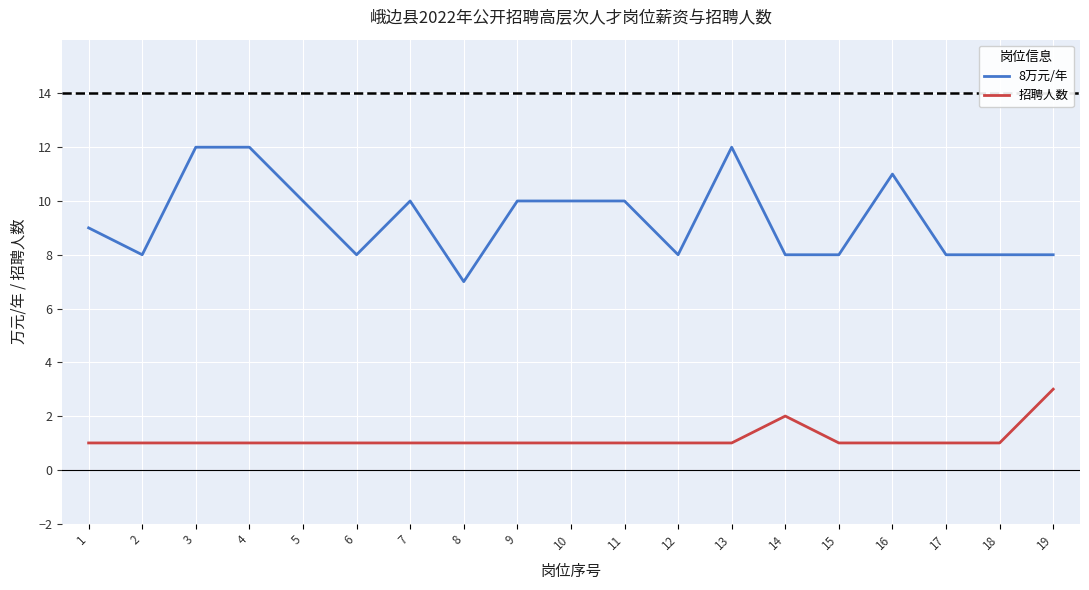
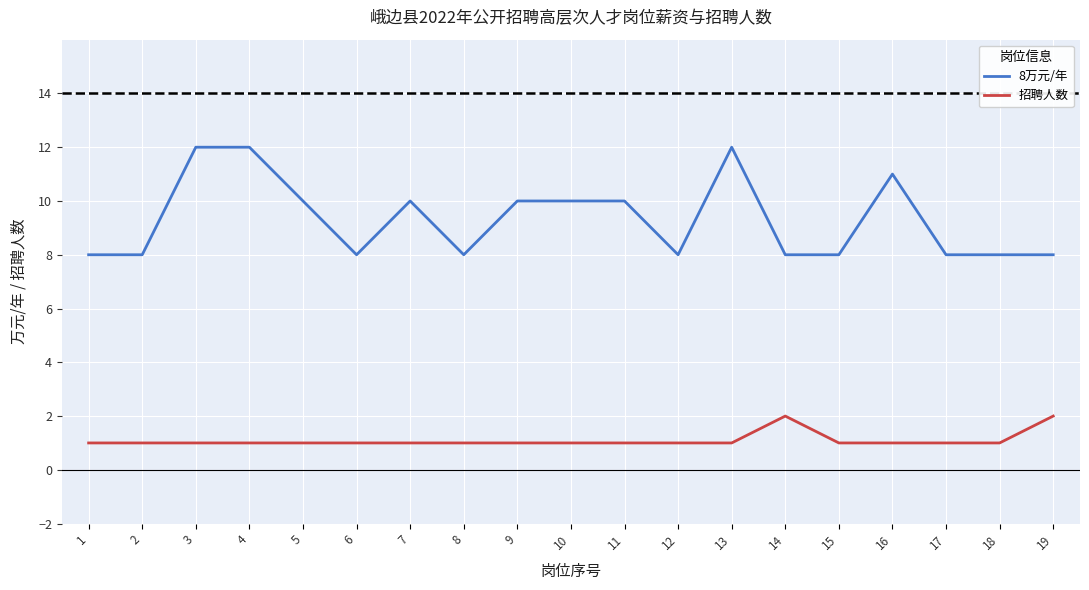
  {
    "8万元/年": {
-     "1": 9,
+     "1": 8,
      "2": 8,
      "3": 12,
      "4": 12,
      "5": 10,
      "6": 8,
      "7": 10,
-     "8": 7,
+     "8": 8,
      "9": 10,
      "10": 10,
      "11": 10,
      "12": 8,
      "13": 12,
      "14": 8,
      "15": 8,
      "16": 11,
      "17": 8,
      "18": 8,
      "19": 8
    },
    "招聘人数": {
      "1": 1,
      "2": 1,
      "3": 1,
      "4": 1,
      "5": 1,
      "6": 1,
      "7": 1,
      "8": 1,
      "9": 1,
      "10": 1,
      "11": 1,
      "12": 1,
      "13": 1,
      "14": 2,
      "15": 1,
      "16": 1,
      "17": 1,
      "18": 1,
-     "19": 3
+     "19": 2
    }
  }
